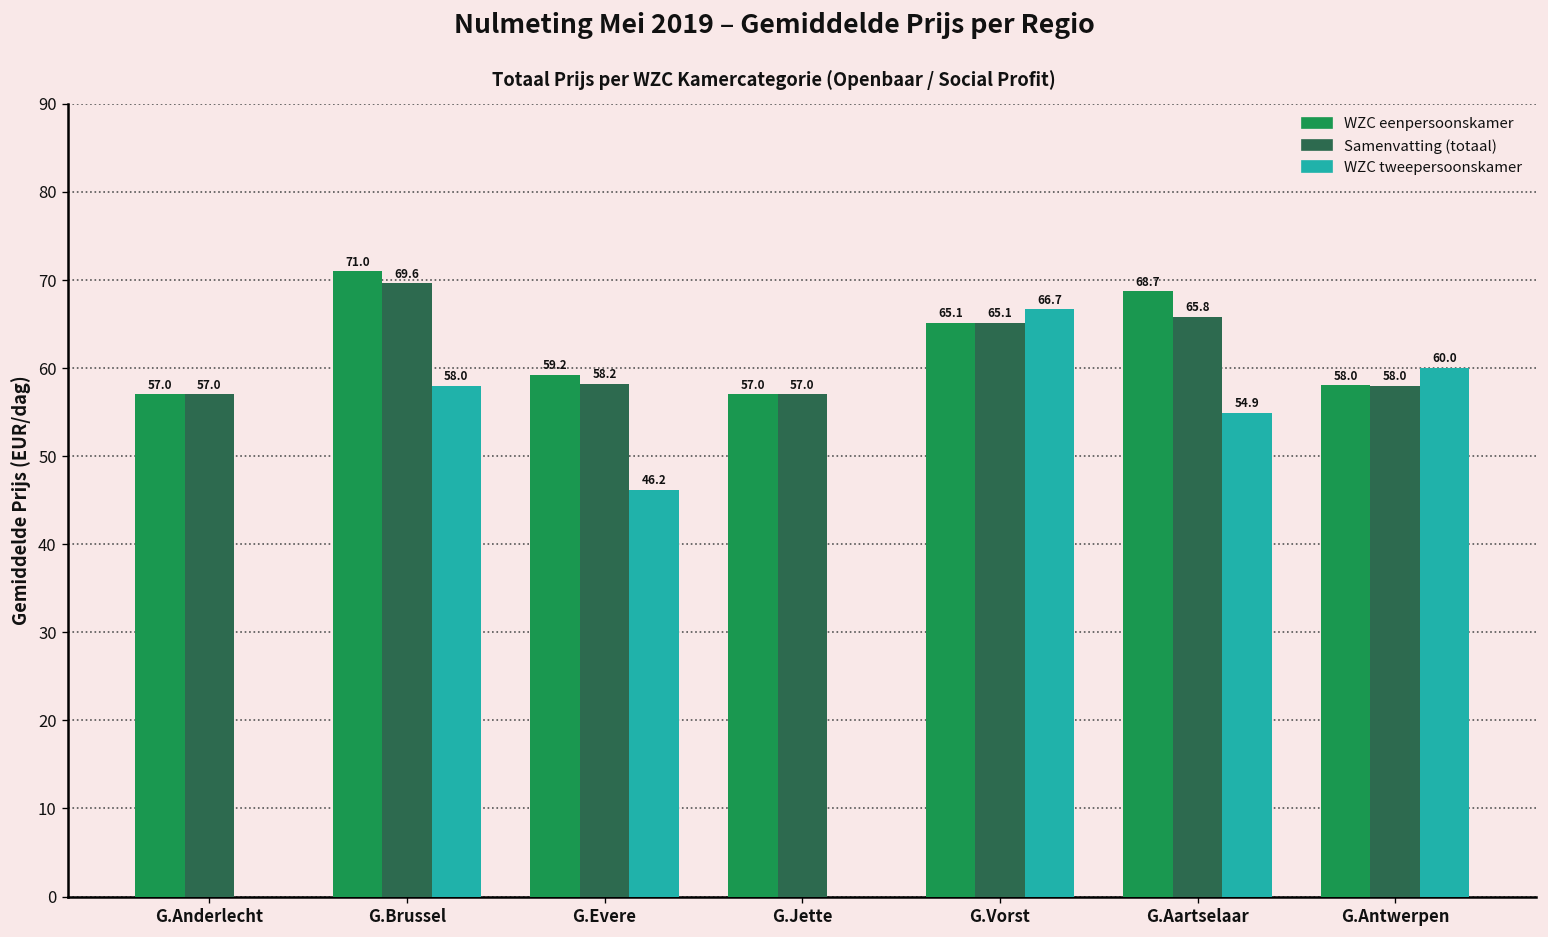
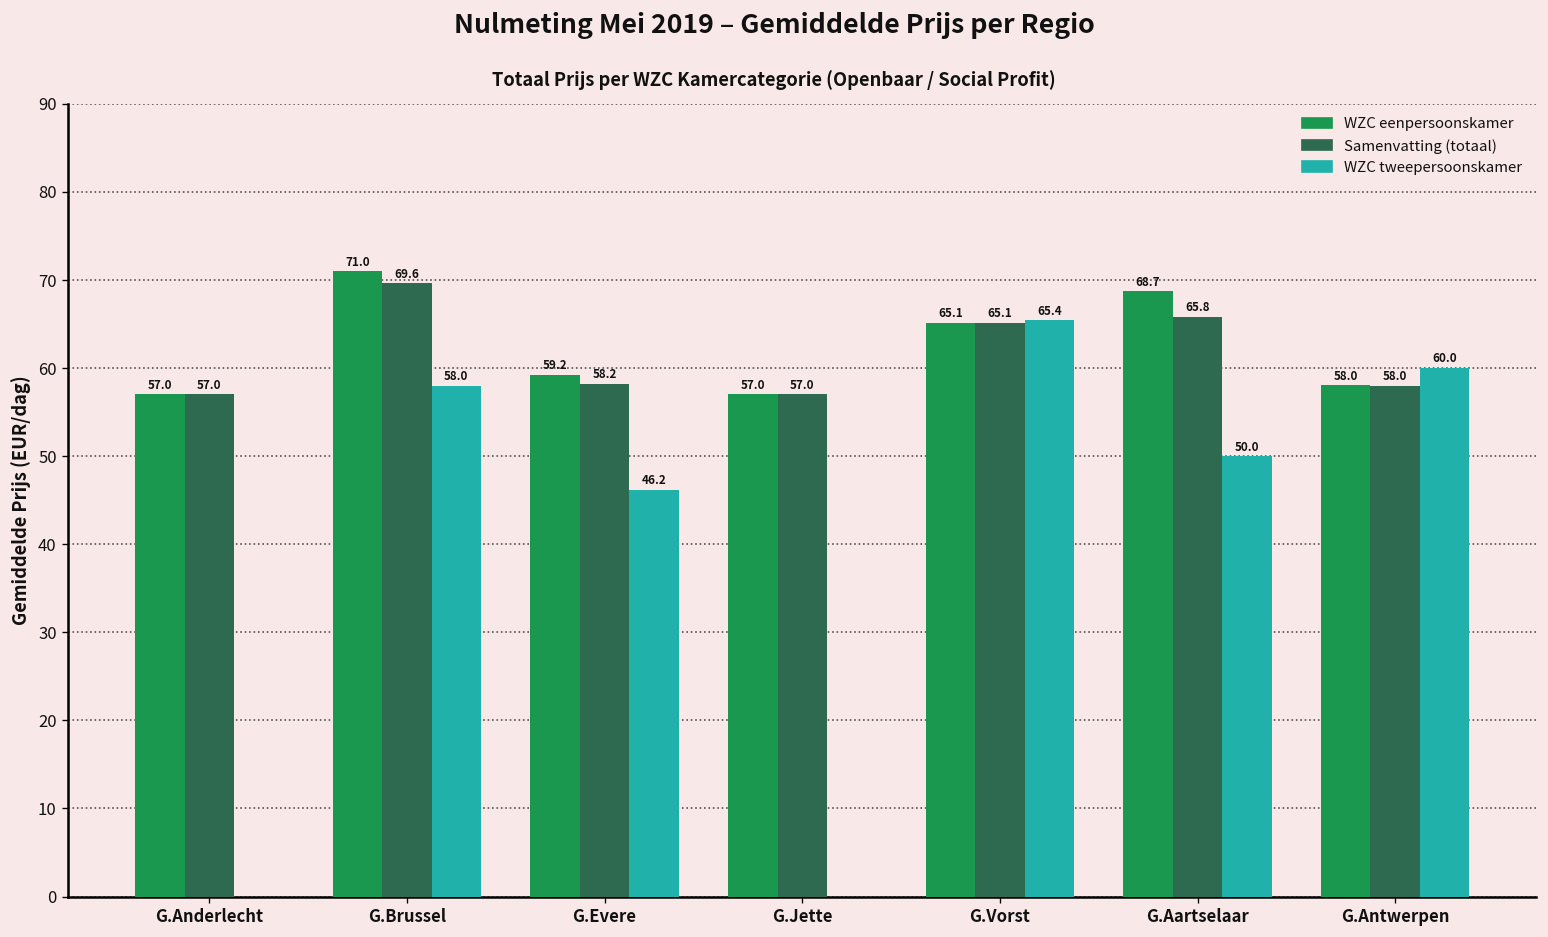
  {
    "WZC tweepersoonskamer": {
      "G.Brussel": 58.0,
      "G.Evere": 46.2,
-     "G.Vorst": 66.7,
-     "G.Aartselaar": 54.9,
+     "G.Vorst": 65.4,
+     "G.Aartselaar": 50.0,
      "G.Antwerpen": 60.0
    }
  }
